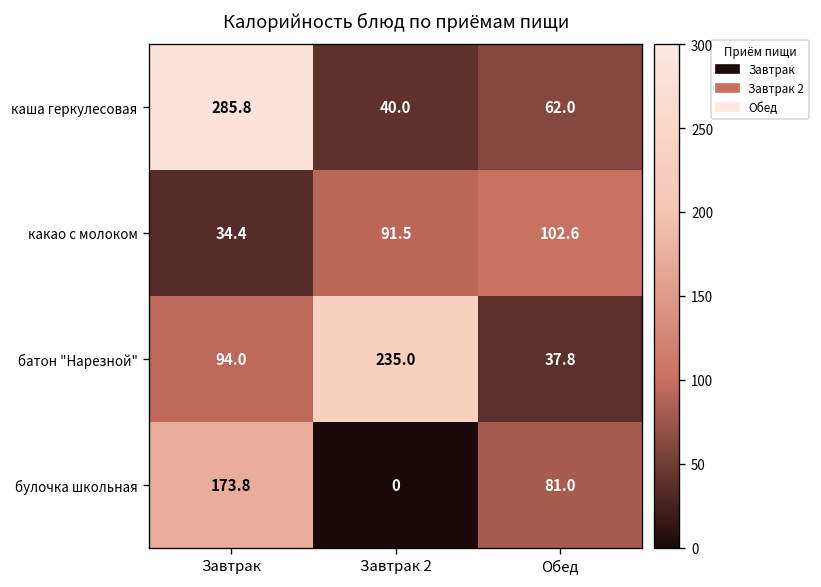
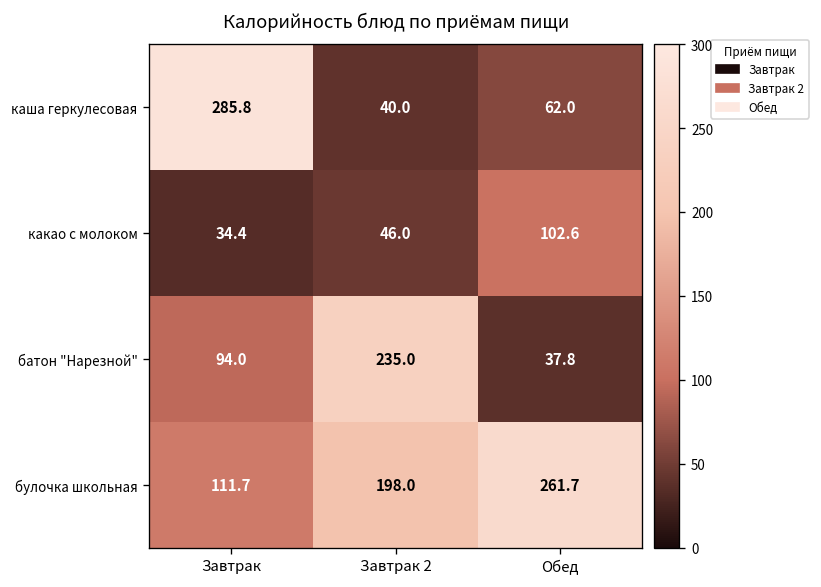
  {
    "каша геркулесовая": {
      "Завтрак": 285.8,
      "Завтрак 2": 40.0,
      "Обед": 62.0
    },
    "какао с молоком": {
      "Завтрак": 34.4,
-     "Завтрак 2": 91.5,
+     "Завтрак 2": 46.0,
      "Обед": 102.6
    },
    "батон \"Нарезной\"": {
      "Завтрак": 94.0,
      "Завтрак 2": 235.0,
      "Обед": 37.8
    },
    "булочка школьная": {
-     "Завтрак": 173.8,
-     "Завтрак 2": 0,
-     "Обед": 81.0
+     "Завтрак": 111.7,
+     "Завтрак 2": 198.0,
+     "Обед": 261.7
    }
  }
